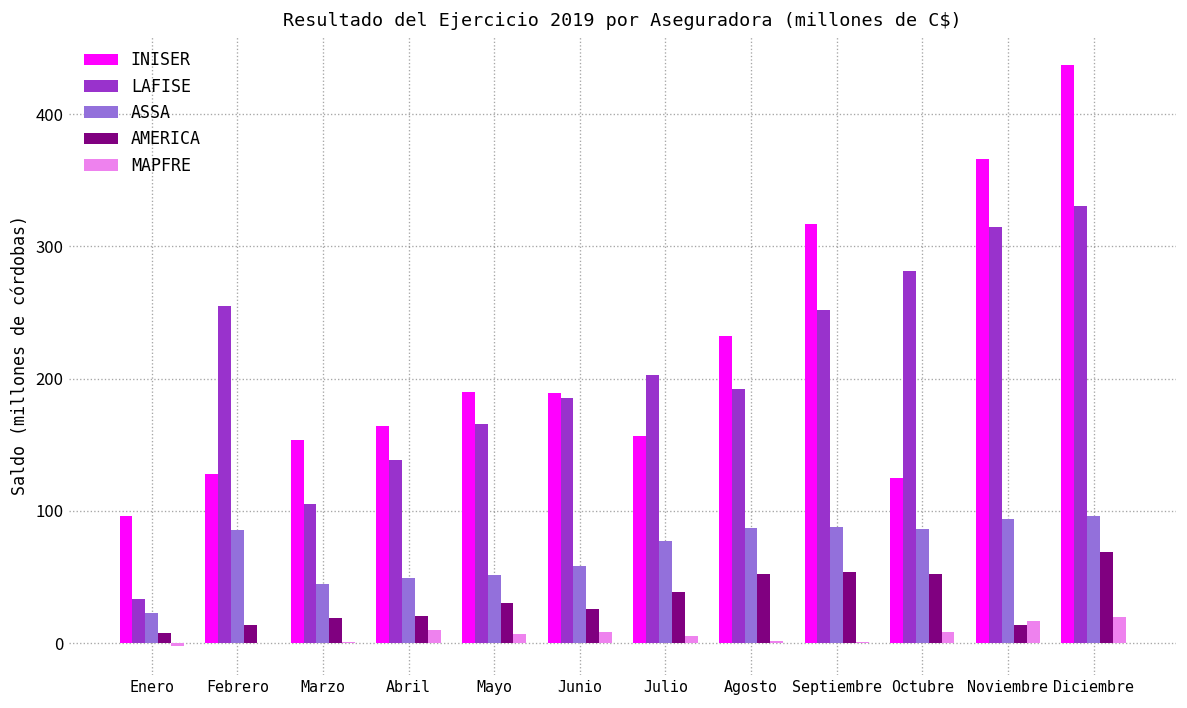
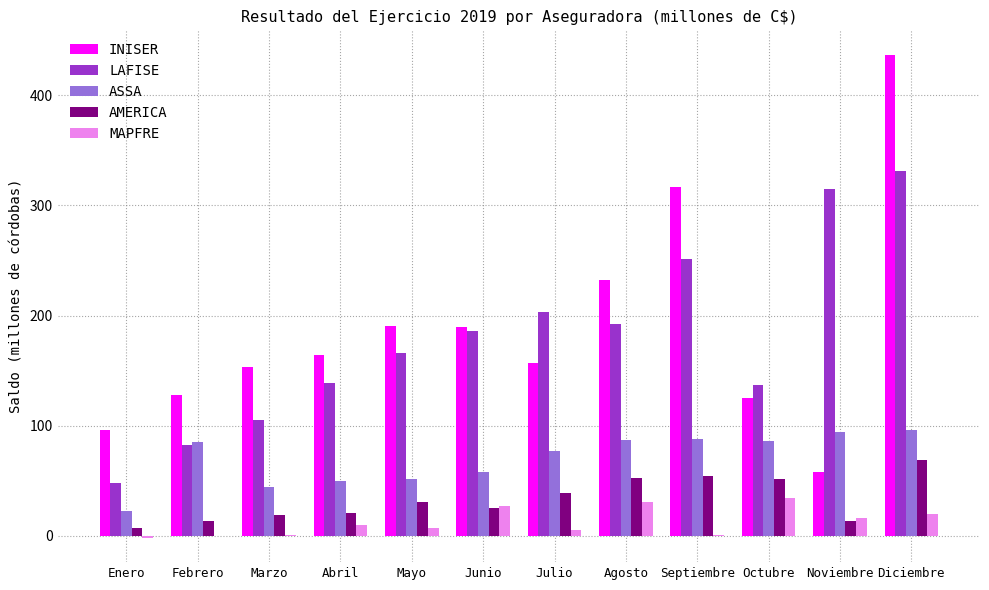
  {
    "INISER": {
      "Enero": 96,
      "Febrero": 128,
      "Marzo": 153,
      "Abril": 164,
      "Mayo": 190,
      "Junio": 189,
      "Julio": 157,
      "Agosto": 232,
      "Septiembre": 317,
      "Octubre": 125,
-     "Noviembre": 366,
+     "Noviembre": 58,
      "Diciembre": 437
    },
    "LAFISE": {
-     "Enero": 33,
-     "Febrero": 255,
+     "Enero": 48,
+     "Febrero": 83,
      "Marzo": 105,
      "Abril": 139,
      "Mayo": 166,
      "Junio": 186,
      "Julio": 203,
      "Agosto": 192,
      "Septiembre": 252,
-     "Octubre": 281,
+     "Octubre": 137,
      "Noviembre": 315,
      "Diciembre": 331
    },
    "ASSA": {
      "Enero": 23,
      "Febrero": 86,
      "Marzo": 45,
      "Abril": 50,
      "Mayo": 52,
      "Junio": 58,
      "Julio": 77,
      "Agosto": 87,
      "Septiembre": 88,
      "Octubre": 86,
      "Noviembre": 94,
      "Diciembre": 96
    },
    "AMERICA": {
      "Enero": 7,
      "Febrero": 14,
      "Marzo": 19,
      "Abril": 21,
      "Mayo": 31,
      "Junio": 26,
      "Julio": 39,
      "Agosto": 53,
      "Septiembre": 54,
      "Octubre": 52,
      "Noviembre": 13,
      "Diciembre": 69
    },
    "MAPFRE": {
      "Abril": 10,
      "Mayo": 7,
-     "Junio": 8,
+     "Junio": 27,
      "Julio": 5,
-     "Agosto": 2,
-     "Octubre": 9,
+     "Agosto": 31,
+     "Octubre": 34,
      "Noviembre": 16,
      "Diciembre": 20
    }
  }
